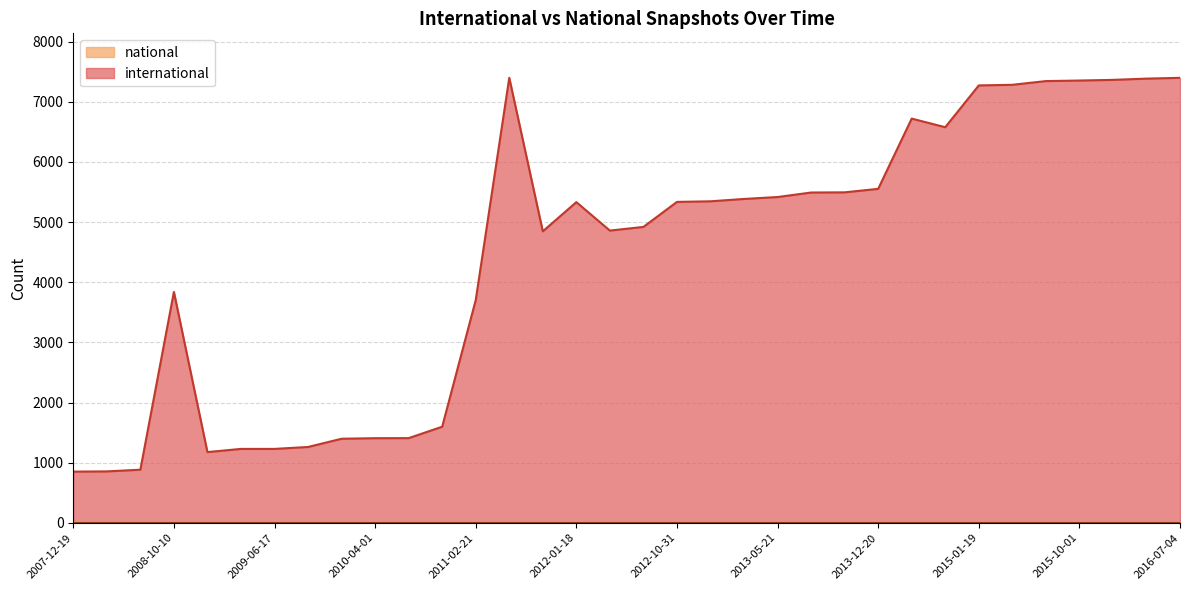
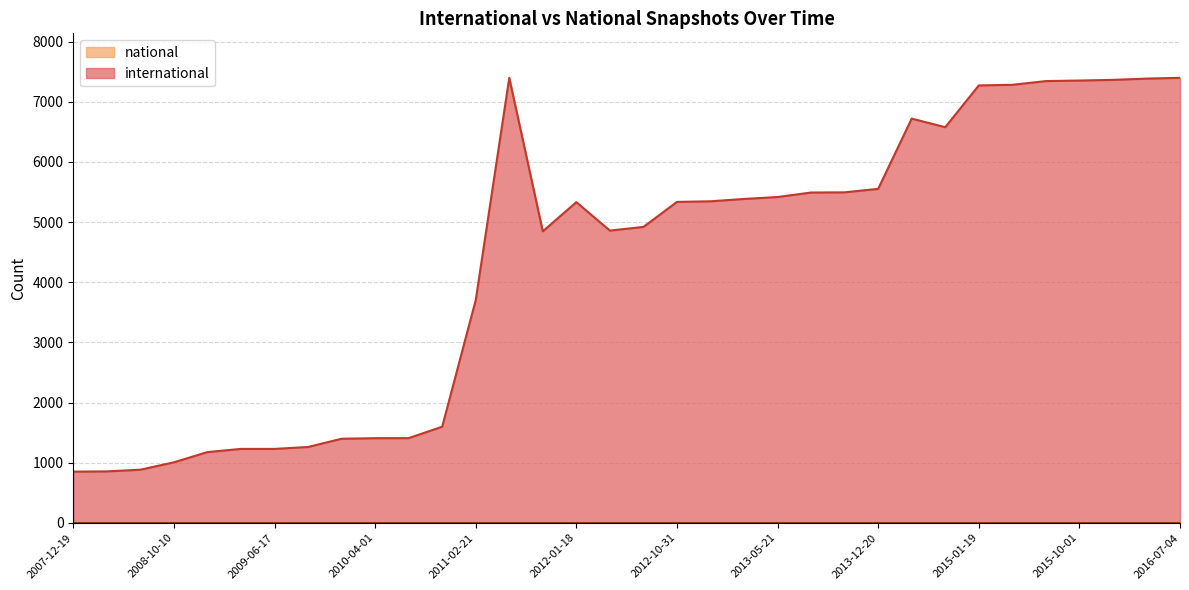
  {
    "national": {
      "2007-12-19": 0,
      "2008-10-10": 0,
      "2009-06-17": 0,
      "2010-04-01": 0,
      "2011-02-21": 0
    },
    "international": {
      "2007-12-19": 900,
-     "2008-10-10": 3800,
+     "2008-10-10": 1000,
      "2009-06-17": 1200,
      "2010-04-01": 1400,
      "2011-02-21": 3700
    }
  }
